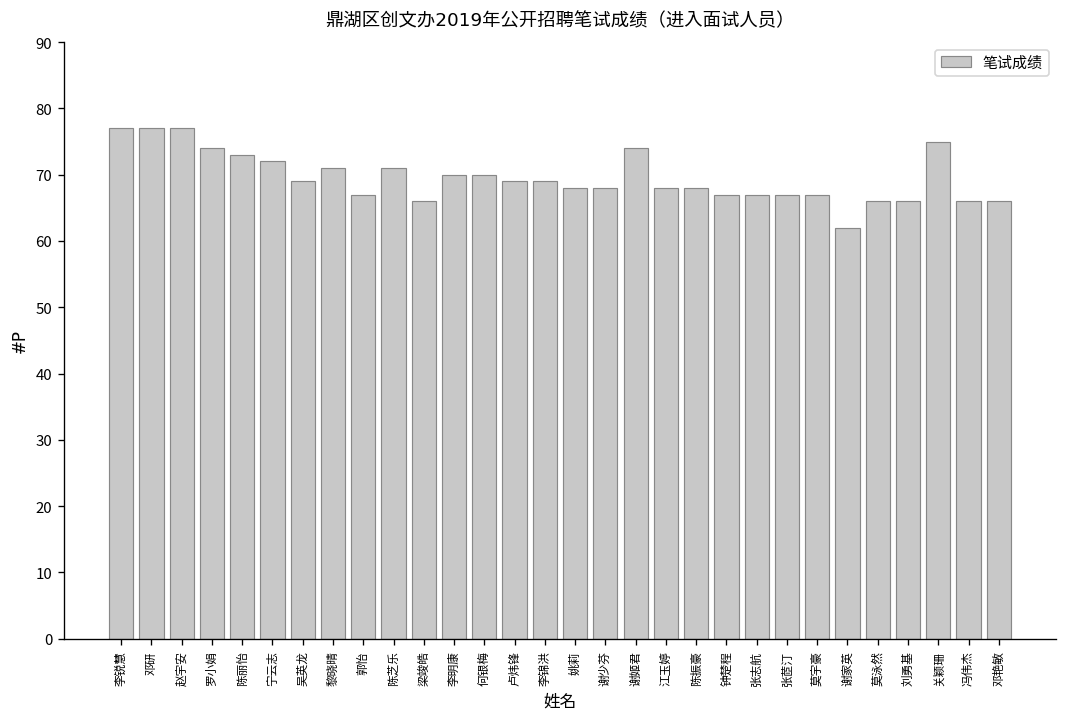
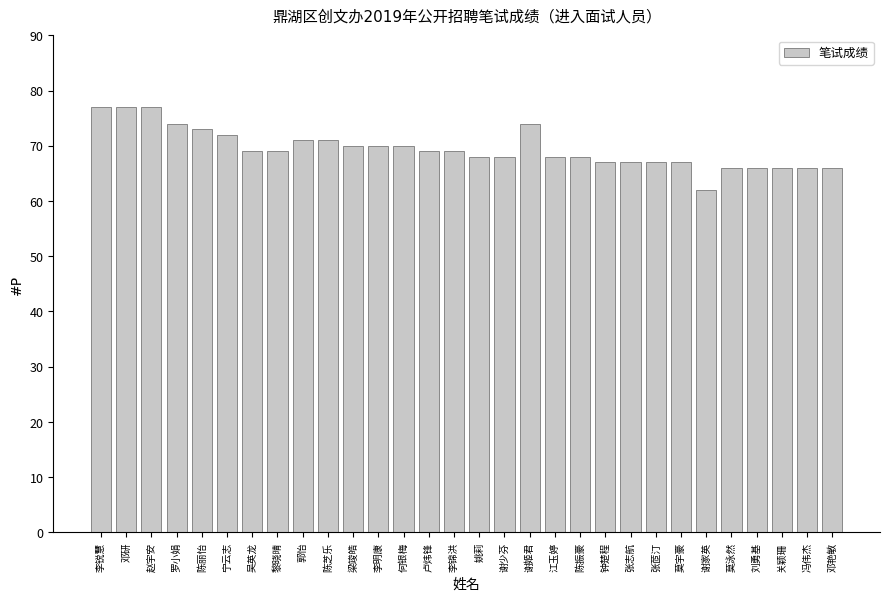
  {
    "李锐慧": 77,
    "邓研": 77,
    "赵宇安": 77,
    "罗小娟": 74,
    "陈丽怡": 73,
    "宁云志": 72,
    "吴英龙": 69,
-   "黎晓晴": 71,
-   "郭怡": 67,
+   "黎晓晴": 69,
+   "郭怡": 71,
    "陈芝乐": 71,
-   "梁竣皓": 66,
+   "梁竣皓": 70,
    "李明康": 70,
    "何银梅": 70,
    "卢炜锋": 69,
    "李锦洪": 69,
    "姚莉": 68,
    "谢少芬": 68,
    "谢姬君": 74,
    "江玉婷": 68,
    "陈振豪": 68,
    "钟楚程": 67,
    "张志航": 67,
    "张茝汀": 67,
    "莫宇豪": 67,
    "谢家英": 62,
    "莫泳然": 66,
    "刘勇基": 66,
-   "关颖珊": 75,
+   "关颖珊": 66,
    "冯伟杰": 66,
    "邓艳敏": 66
  }
